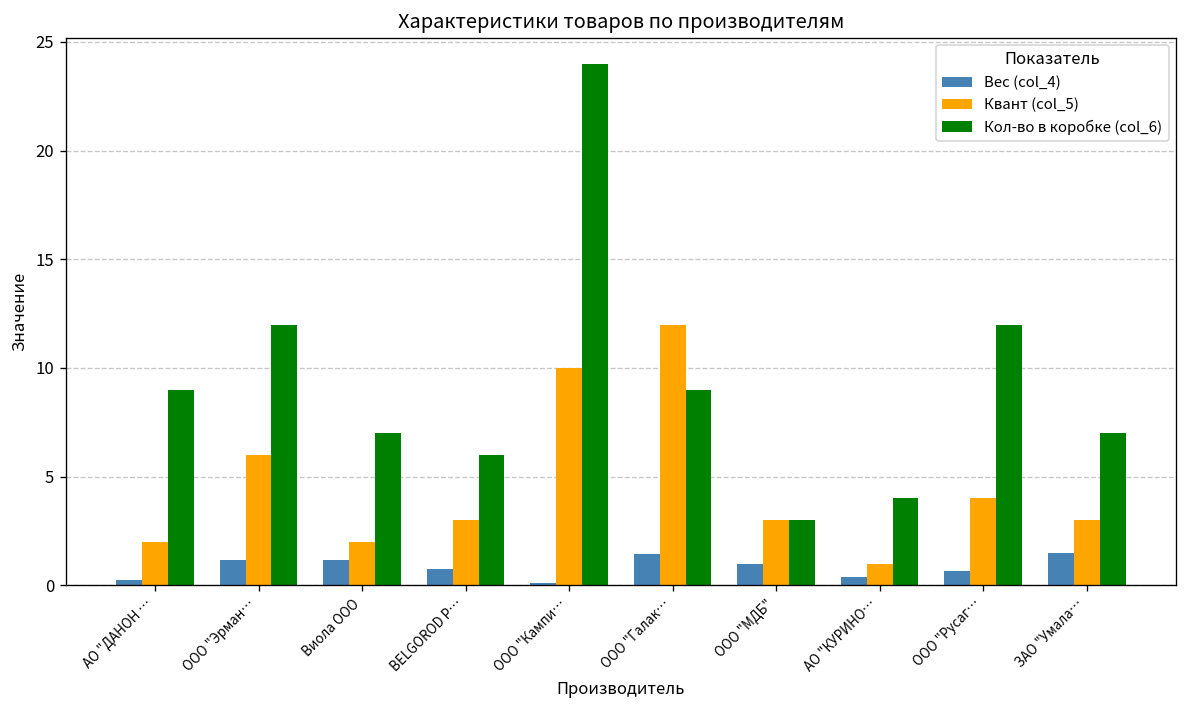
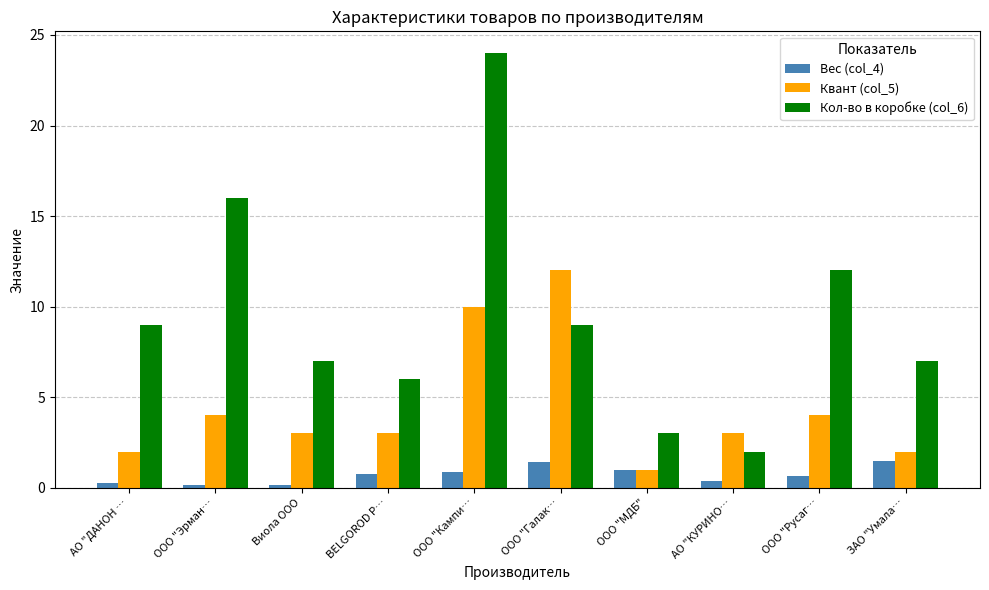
  {
    "Вес (col_4)": {
      "АО \"ДАНОН …": 0.3,
-     "ООО \"Эрман…": 1.2,
-     "Виола ООО": 1.2,
+     "ООО \"Эрман…": 0.1,
+     "Виола ООО": 0.2,
      "BELGOROD P…": 0.8,
-     "ООО \"Кампи…": 0.1,
+     "ООО \"Кампи…": 0.9,
      "ООО \"Галак…": 1.4,
      "ООО \"МДБ\"": 1.0,
      "АО \"КУРИНО…": 0.4,
      "ООО \"Русаг…": 0.7,
      "ЗАО \"Умала…": 1.5
    },
    "Квант (col_5)": {
      "АО \"ДАНОН …": 2,
-     "ООО \"Эрман…": 6,
-     "Виола ООО": 2,
+     "ООО \"Эрман…": 4,
+     "Виола ООО": 3,
      "BELGOROD P…": 3,
      "ООО \"Кампи…": 10,
      "ООО \"Галак…": 12,
-     "ООО \"МДБ\"": 3,
-     "АО \"КУРИНО…": 1,
+     "ООО \"МДБ\"": 1,
+     "АО \"КУРИНО…": 3,
      "ООО \"Русаг…": 4,
-     "ЗАО \"Умала…": 3
+     "ЗАО \"Умала…": 2
    },
    "Кол-во в коробке (col_6)": {
      "АО \"ДАНОН …": 9,
-     "ООО \"Эрман…": 12,
+     "ООО \"Эрман…": 16,
      "Виола ООО": 7,
      "BELGOROD P…": 6,
      "ООО \"Кампи…": 24,
      "ООО \"Галак…": 9,
      "ООО \"МДБ\"": 3,
-     "АО \"КУРИНО…": 4,
+     "АО \"КУРИНО…": 2,
      "ООО \"Русаг…": 12,
      "ЗАО \"Умала…": 7
    }
  }
